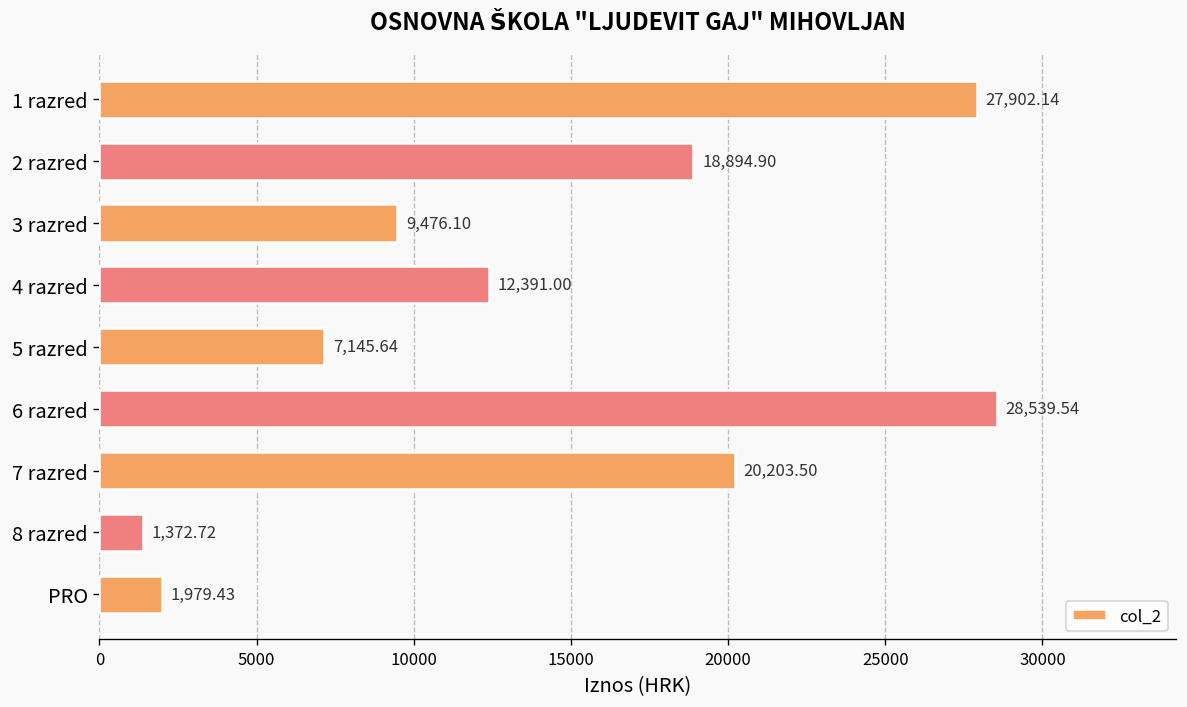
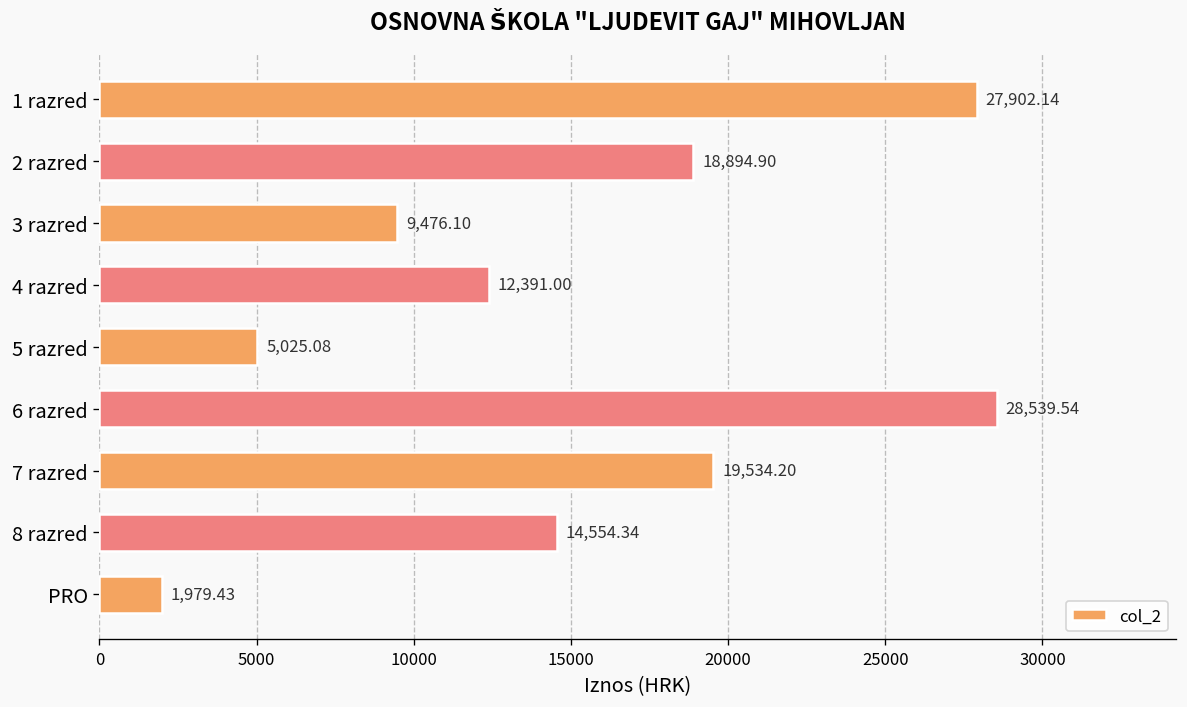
  {
    "1 razred": "27,902.14",
    "2 razred": "18,894.90",
    "3 razred": "9,476.10",
    "4 razred": "12,391.00",
-   "5 razred": "7,145.64",
+   "5 razred": "5,025.08",
    "6 razred": "28,539.54",
-   "7 razred": "20,203.50",
-   "8 razred": "1,372.72",
+   "7 razred": "19,534.20",
+   "8 razred": "14,554.34",
    "PRO": "1,979.43"
  }
